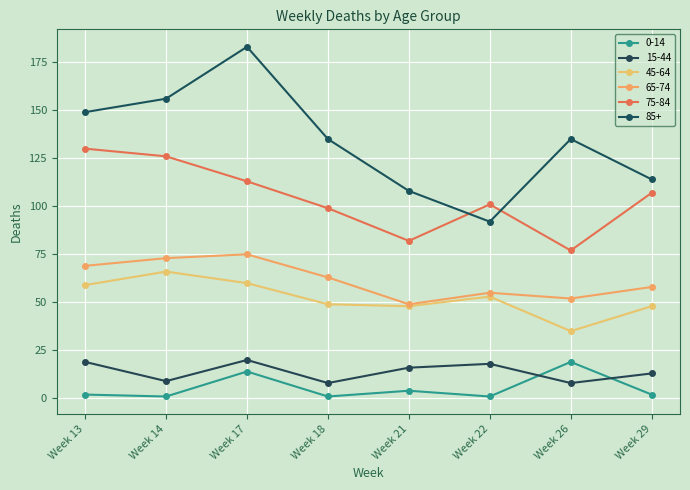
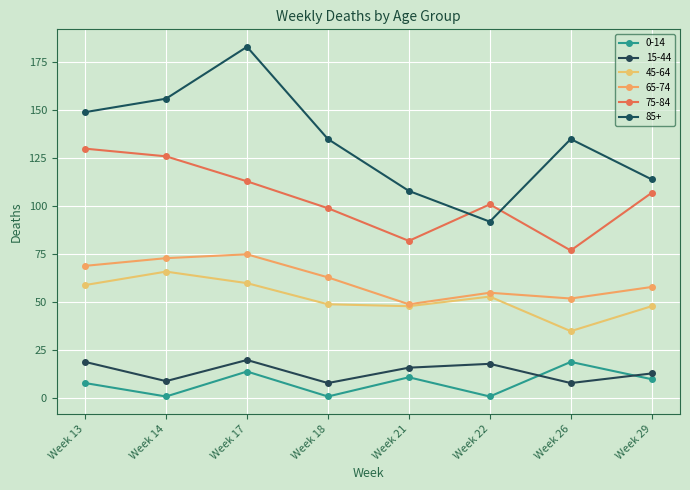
  {
    "0-14": {
-     "Week 13": 2,
+     "Week 13": 8,
      "Week 14": 1,
      "Week 17": 14,
      "Week 18": 1,
-     "Week 21": 4,
+     "Week 21": 11,
      "Week 22": 1,
      "Week 26": 19,
-     "Week 29": 2
+     "Week 29": 10
    }
  }
